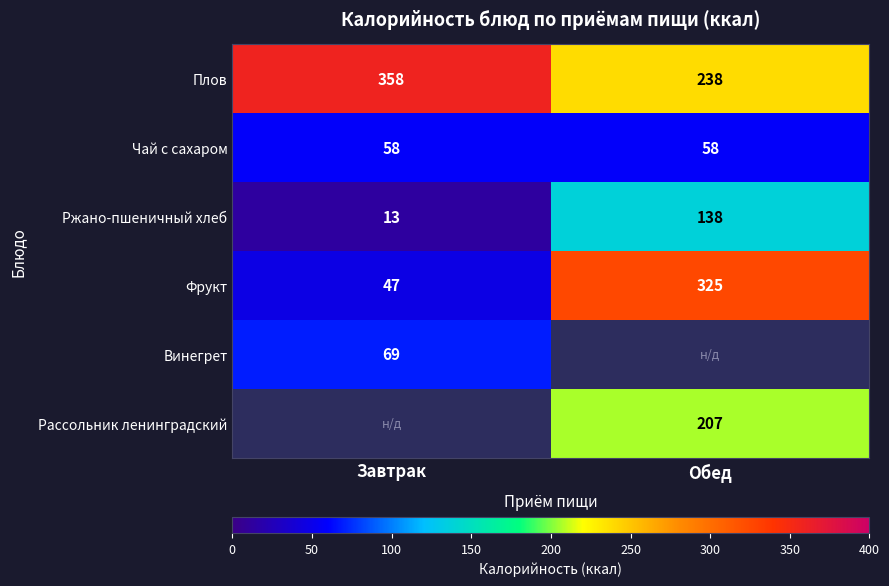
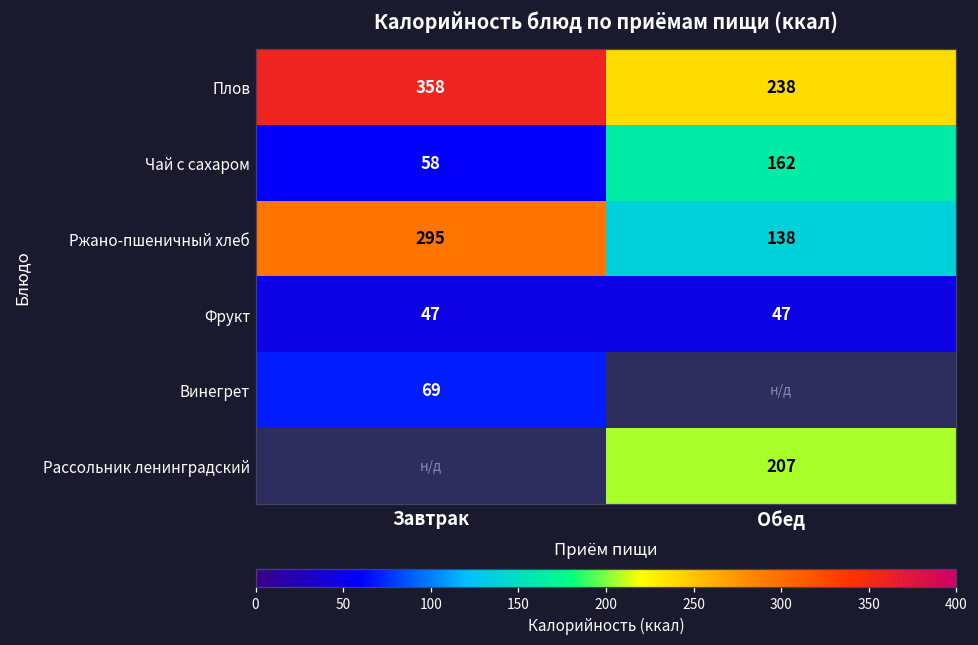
  {
    "Плов": {
      "Завтрак": 358,
      "Обед": 238
    },
    "Чай с сахаром": {
      "Завтрак": 58,
-     "Обед": 58
+     "Обед": 162
    },
    "Ржано-пшеничный хлеб": {
-     "Завтрак": 13,
+     "Завтрак": 295,
      "Обед": 138
    },
    "Фрукт": {
      "Завтрак": 47,
-     "Обед": 325
+     "Обед": 47
    },
    "Винегрет": {
      "Завтрак": 69
    },
    "Рассольник ленинградский": {
      "Обед": 207
    }
  }
